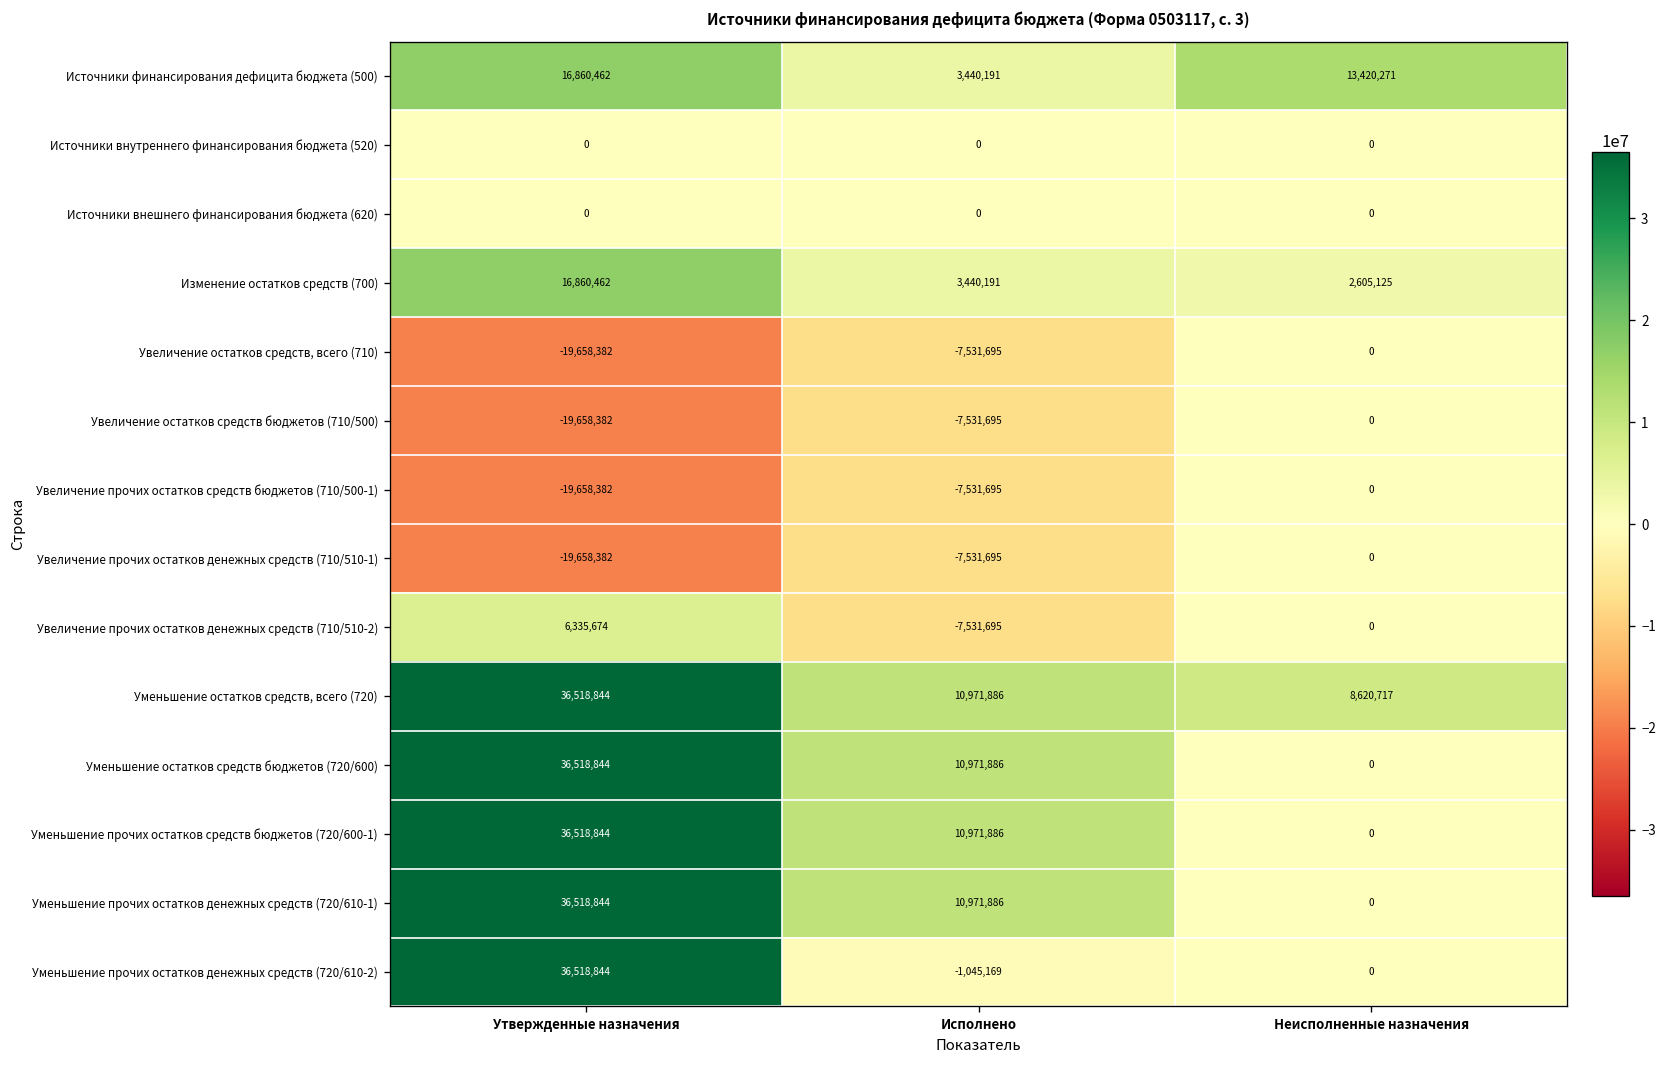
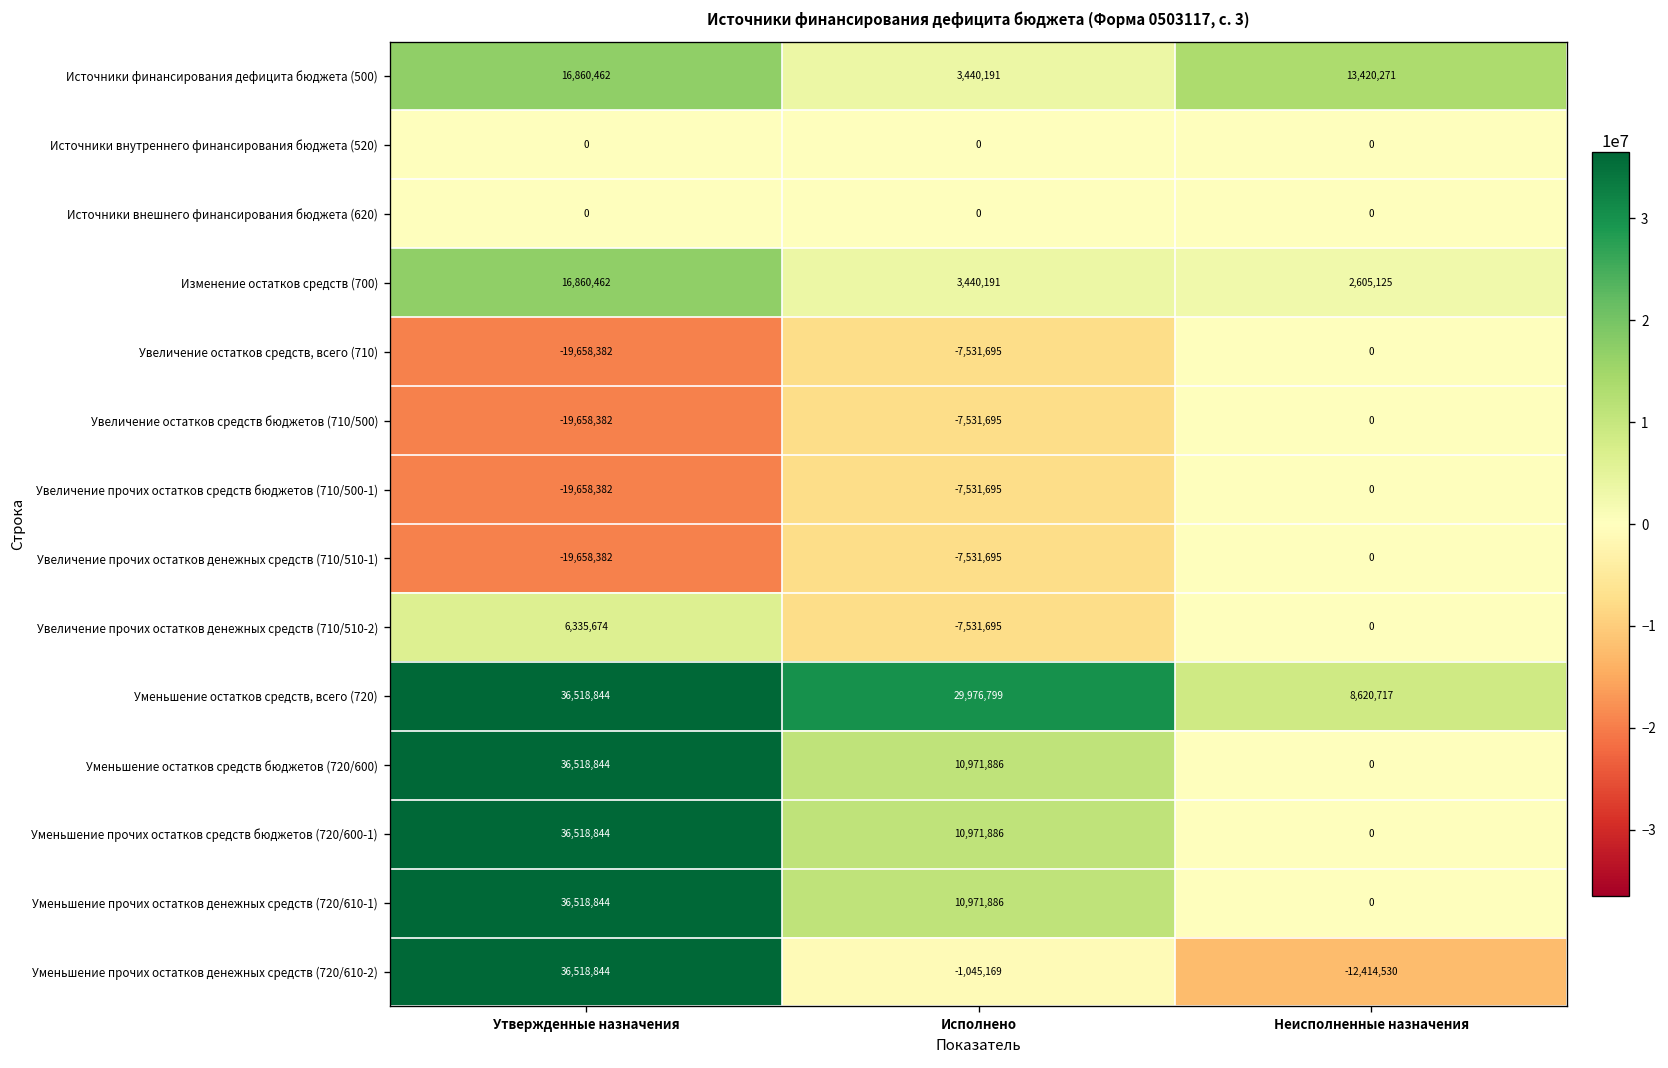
  {
    "Источники финансирования дефицита бюджета (500)": {
      "Утвержденные назначения": "16,860,462",
      "Исполнено": "3,440,191",
      "Неисполненные назначения": "13,420,271"
    },
    "Источники внутреннего финансирования бюджета (520)": {
      "Утвержденные назначения": "0",
      "Исполнено": "0",
      "Неисполненные назначения": "0"
    },
    "Источники внешнего финансирования бюджета (620)": {
      "Утвержденные назначения": "0",
      "Исполнено": "0",
      "Неисполненные назначения": "0"
    },
    "Изменение остатков средств (700)": {
      "Утвержденные назначения": "16,860,462",
      "Исполнено": "3,440,191",
      "Неисполненные назначения": "2,605,125"
    },
    "Увеличение остатков средств, всего (710)": {
      "Утвержденные назначения": "-19,658,382",
      "Исполнено": "-7,531,695",
      "Неисполненные назначения": "0"
    },
    "Увеличение остатков средств бюджетов (710/500)": {
      "Утвержденные назначения": "-19,658,382",
      "Исполнено": "-7,531,695",
      "Неисполненные назначения": "0"
    },
    "Увеличение прочих остатков средств бюджетов (710/500-1)": {
      "Утвержденные назначения": "-19,658,382",
      "Исполнено": "-7,531,695",
      "Неисполненные назначения": "0"
    },
    "Увеличение прочих остатков денежных средств (710/510-1)": {
      "Утвержденные назначения": "-19,658,382",
      "Исполнено": "-7,531,695",
      "Неисполненные назначения": "0"
    },
    "Увеличение прочих остатков денежных средств (710/510-2)": {
      "Утвержденные назначения": "6,335,674",
      "Исполнено": "-7,531,695",
      "Неисполненные назначения": "0"
    },
    "Уменьшение остатков средств, всего (720)": {
      "Утвержденные назначения": "36,518,844",
-     "Исполнено": "10,971,886",
+     "Исполнено": "29,976,799",
      "Неисполненные назначения": "8,620,717"
    },
    "Уменьшение остатков средств бюджетов (720/600)": {
      "Утвержденные назначения": "36,518,844",
      "Исполнено": "10,971,886",
      "Неисполненные назначения": "0"
    },
    "Уменьшение прочих остатков средств бюджетов (720/600-1)": {
      "Утвержденные назначения": "36,518,844",
      "Исполнено": "10,971,886",
      "Неисполненные назначения": "0"
    },
    "Уменьшение прочих остатков денежных средств (720/610-1)": {
      "Утвержденные назначения": "36,518,844",
      "Исполнено": "10,971,886",
      "Неисполненные назначения": "0"
    },
    "Уменьшение прочих остатков денежных средств (720/610-2)": {
      "Утвержденные назначения": "36,518,844",
      "Исполнено": "-1,045,169",
-     "Неисполненные назначения": "0"
+     "Неисполненные назначения": "-12,414,530"
    }
  }
